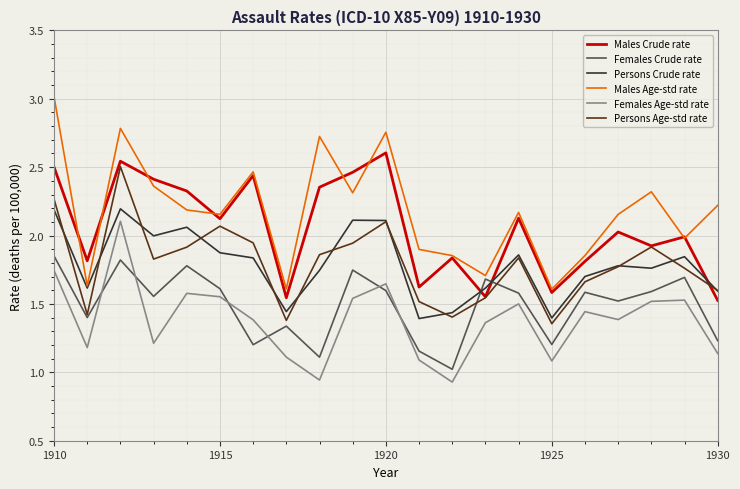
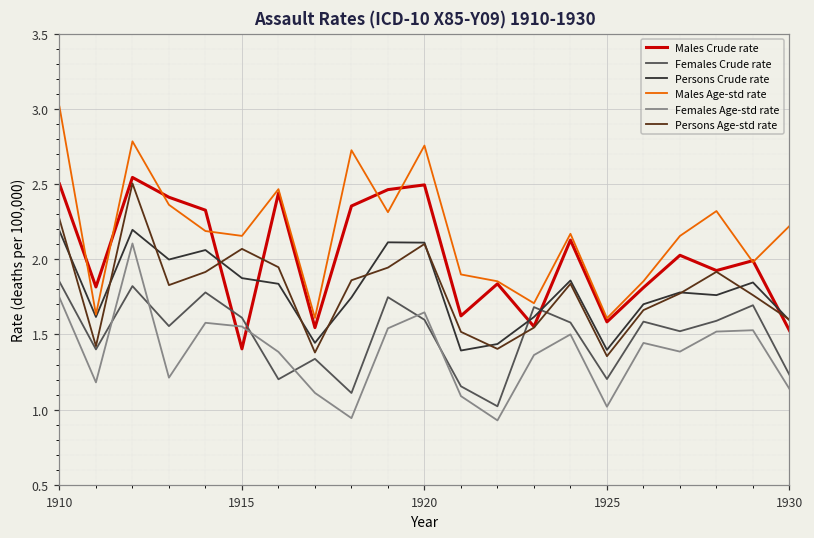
  {
    "Males Crude rate": {
      "1910": 2.50,
-     "1915": 2.12,
-     "1920": 2.60,
+     "1915": 1.40,
+     "1920": 2.49,
      "1925": 1.58,
      "1930": 1.53
    },
    "Males Age-std rate": {
      "1910": 3.01,
      "1915": 2.15,
      "1920": 2.76,
      "1925": 1.61,
      "1930": 2.22
    },
    "Females Age-std rate": {
      "1910": 1.74,
      "1915": 1.55,
      "1920": 1.65,
-     "1925": 1.08,
+     "1925": 1.02,
      "1930": 1.14
    }
  }
